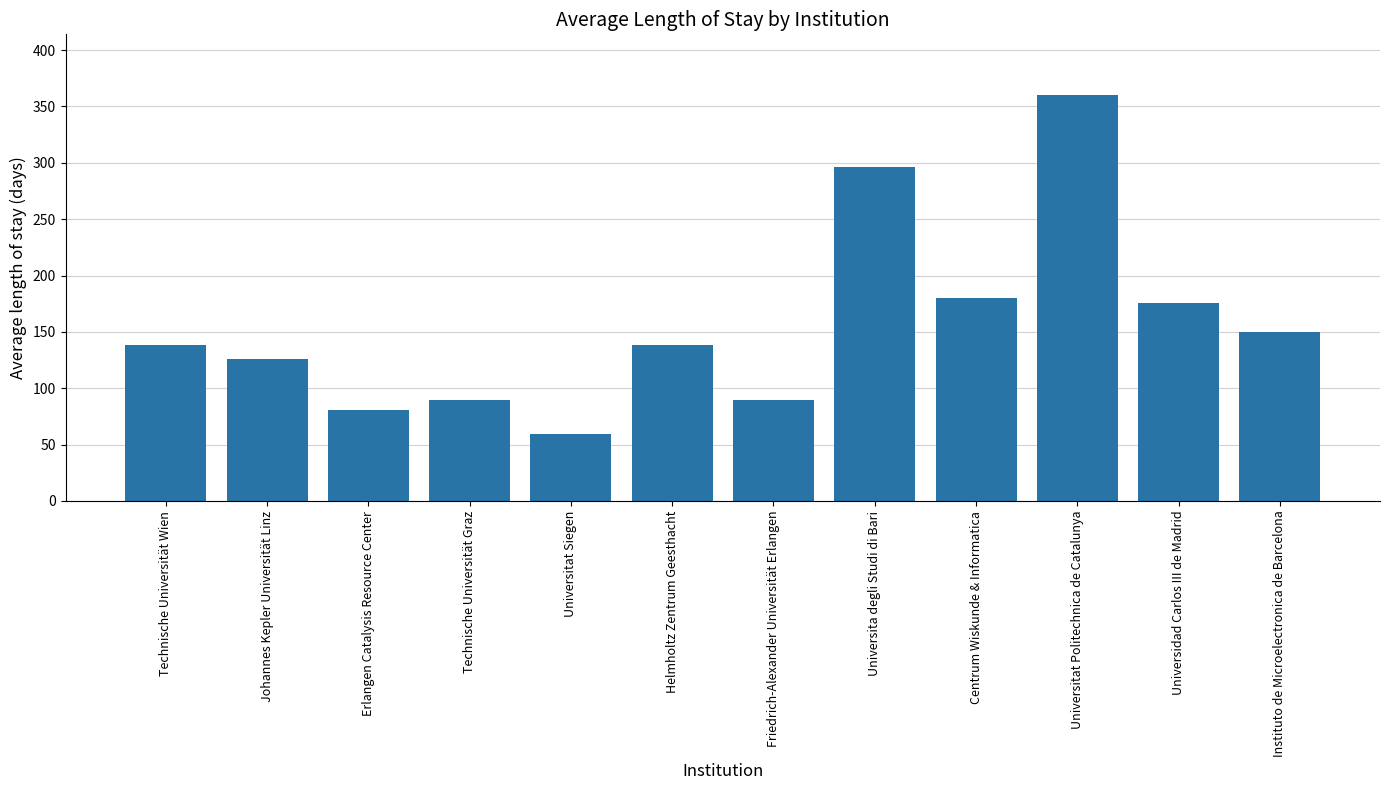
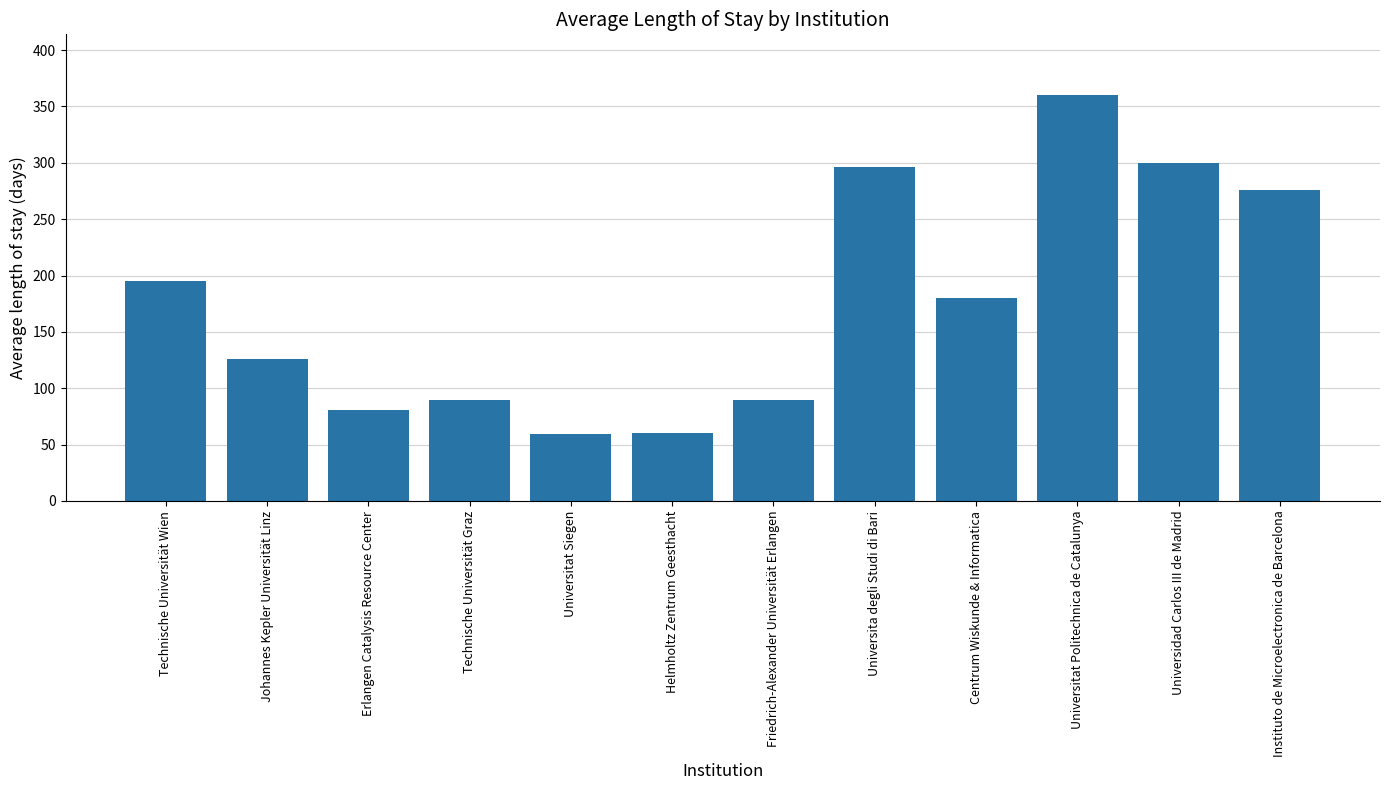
  {
-   "Technische Universität Wien": 138,
+   "Technische Universität Wien": 195,
    "Johannes Kepler Universität Linz": 126,
    "Erlangen Catalysis Resource Center": 81,
    "Technische Universität Graz": 90,
    "Universitat Siegen": 59,
-   "Helmholtz Zentrum Geesthacht": 138,
+   "Helmholtz Zentrum Geesthacht": 60,
    "Friedrich-Alexander Universität Erlangen": 90,
    "Universita degli Studi di Bari": 296,
    "Centrum Wiskunde & Informatica": 180,
    "Universitat Politechnica de Catalunya": 360,
-   "Universidad Carlos III de Madrid": 176,
-   "Instituto de Microelectronica de Barcelona": 150
+   "Universidad Carlos III de Madrid": 300,
+   "Instituto de Microelectronica de Barcelona": 276
  }
